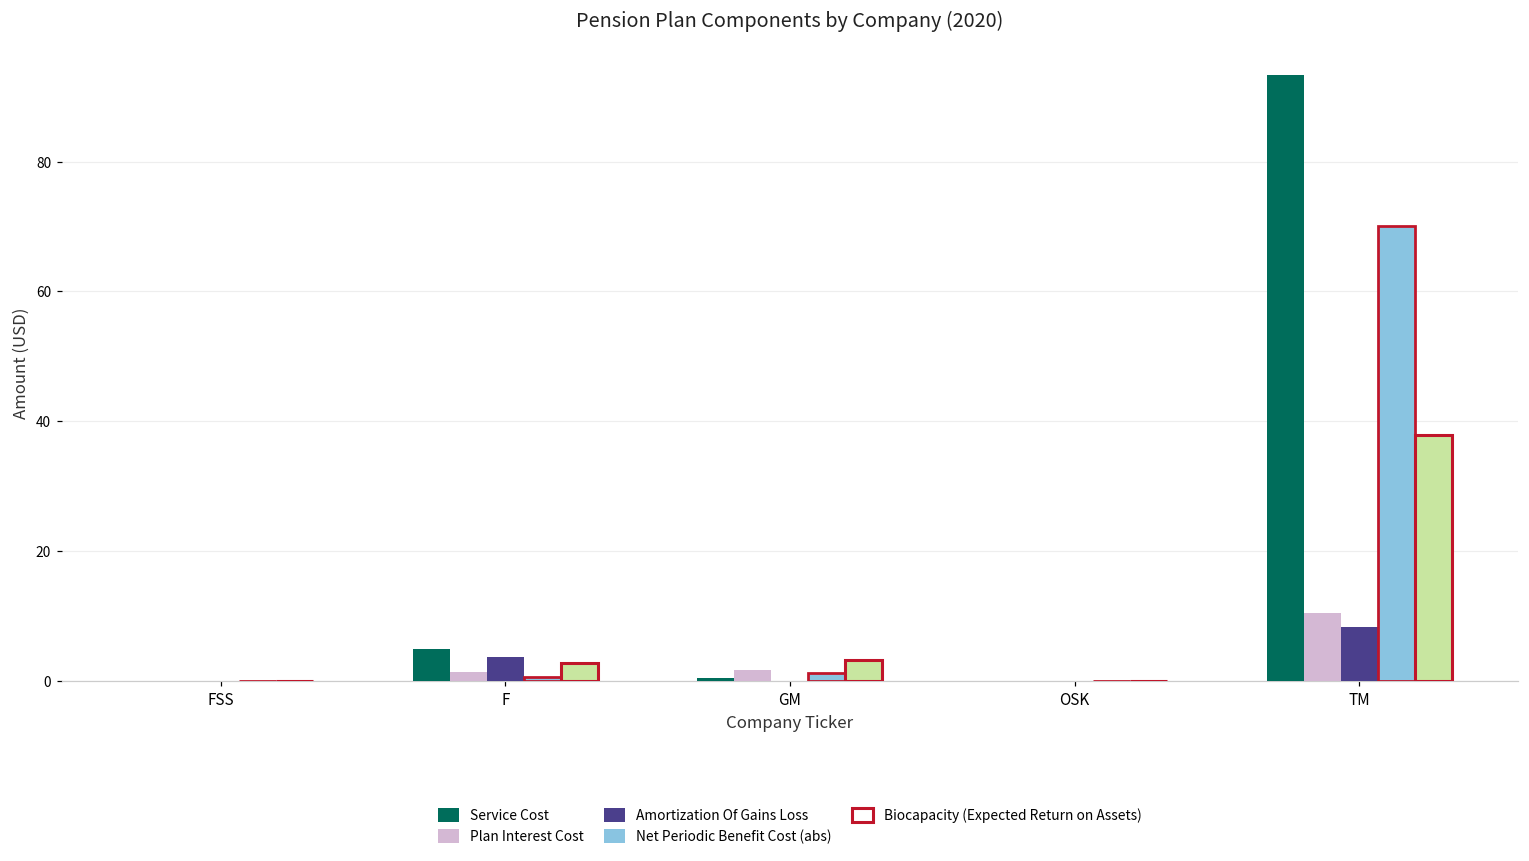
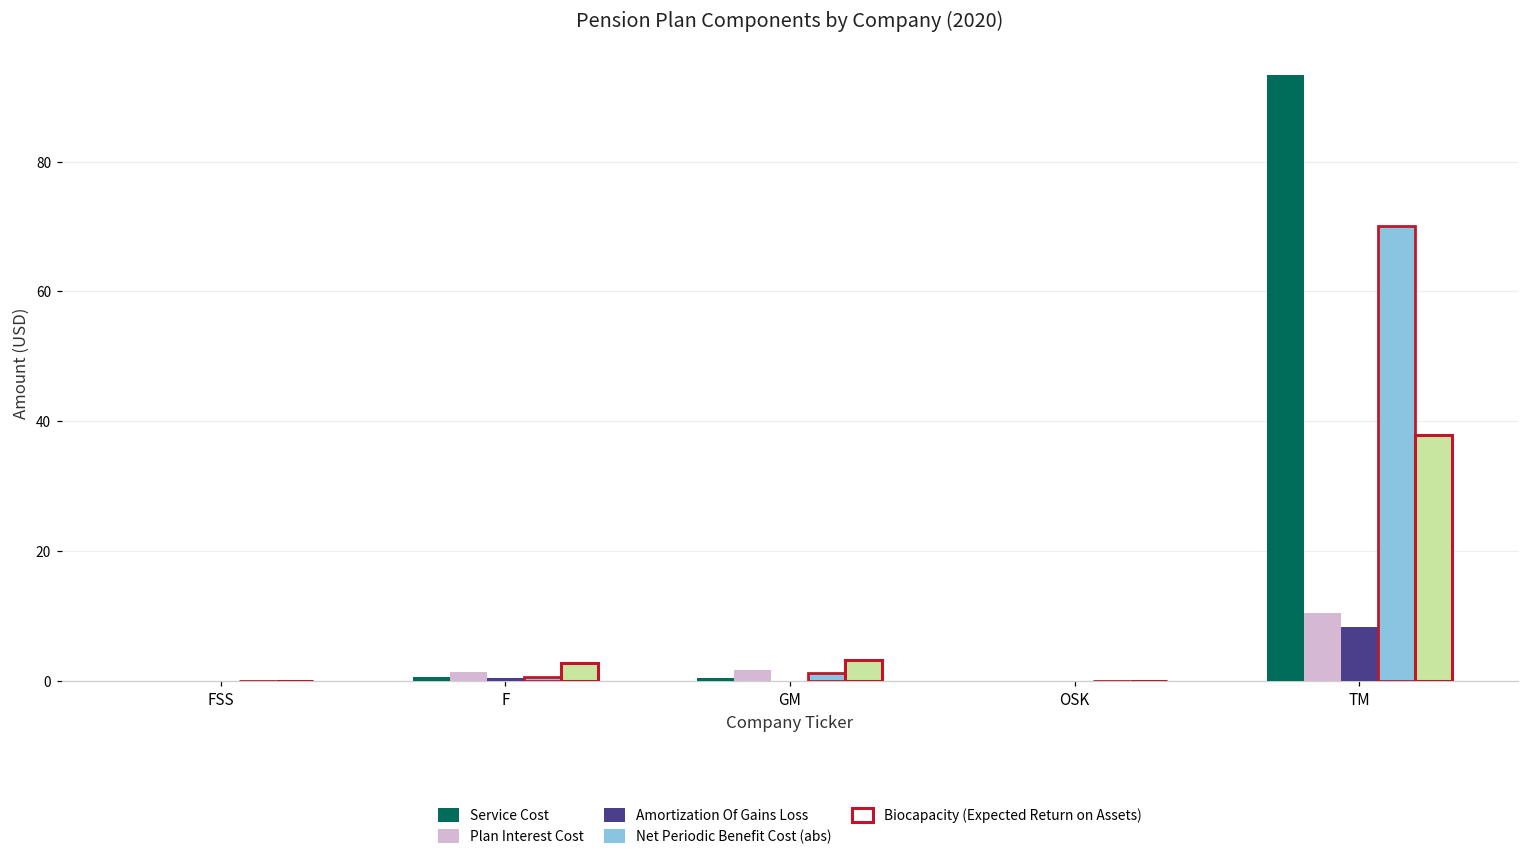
  {
    "Service Cost": {
-     "F": 5,
+     "F": 1,
      "GM": 0,
      "TM": 93
    },
    "Plan Interest Cost": {
      "F": 1,
      "GM": 2,
      "TM": 11
    },
    "Amortization Of Gains Loss": {
-     "F": 4,
+     "F": 0,
      "TM": 8
    }
  }
